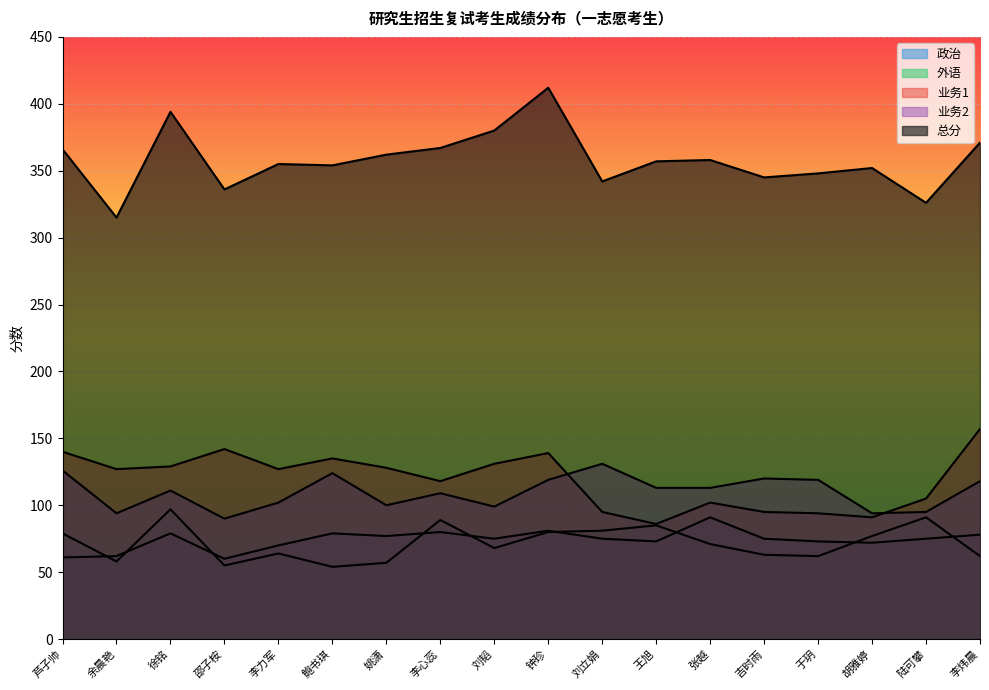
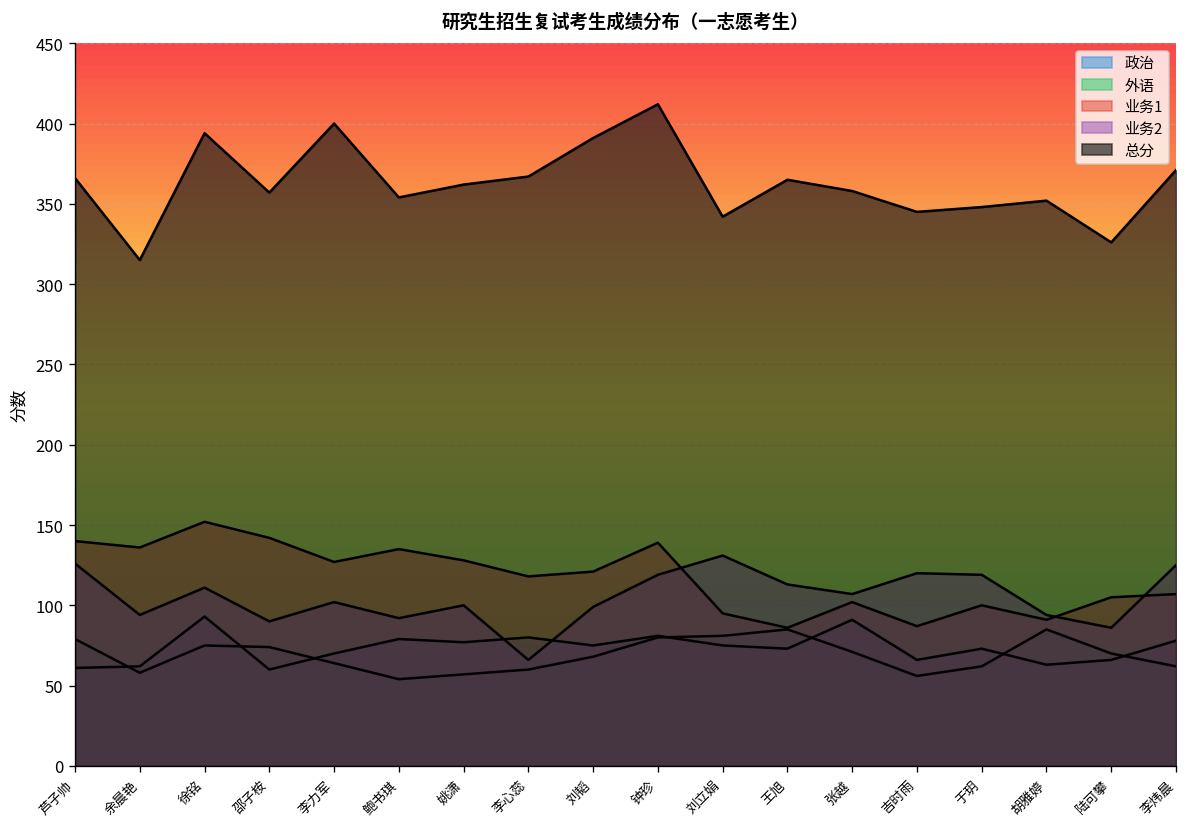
  {
    "政治": {
      "芦子帅": 61,
      "余晨艳": 62,
-     "徐铭": 79,
+     "徐铭": 93,
      "邵子桉": 60,
      "李力军": 70,
      "鲍书琪": 79,
      "姚潇": 77,
      "李心蕊": 80,
      "刘韬": 75,
      "刘立娟": 75,
      "王旭": 73,
      "张越": 91,
-     "吉时雨": 75,
+     "吉时雨": 66,
      "于玥": 73,
-     "胡雅婷": 72,
-     "陆可攀": 75,
+     "胡雅婷": 63,
+     "陆可攀": 66,
      "李炜晨": 78
    },
    "外语": {
      "芦子帅": 79,
      "余晨艳": 58,
-     "徐铭": 97,
-     "邵子桉": 55,
+     "徐铭": 75,
+     "邵子桉": 74,
      "李力军": 64,
      "鲍书琪": 54,
      "姚潇": 57,
-     "李心蕊": 89,
+     "李心蕊": 60,
      "刘韬": 68,
      "刘立娟": 81,
      "张越": 71,
-     "吉时雨": 63,
+     "吉时雨": 56,
      "于玥": 62,
-     "胡雅婷": 77,
-     "陆可攀": 91,
+     "胡雅婷": 85,
+     "陆可攀": 70,
      "李炜晨": 62
    },
    "业务1": {
      "芦子帅": 140,
-     "余晨艳": 127,
-     "徐铭": 129,
+     "余晨艳": 136,
+     "徐铭": 152,
      "邵子桉": 142,
      "李力军": 127,
      "鲍书琪": 135,
      "姚潇": 128,
      "李心蕊": 118,
-     "刘韬": 131,
+     "刘韬": 121,
      "钟珍": 139,
      "刘立娟": 95,
      "张越": 102,
-     "吉时雨": 95,
-     "于玥": 94,
+     "吉时雨": 87,
+     "于玥": 100,
      "胡雅婷": 91,
      "陆可攀": 105,
-     "李炜晨": 157
+     "李炜晨": 107
    },
    "业务2": {
      "芦子帅": 126,
      "余晨艳": 94,
      "徐铭": 111,
      "邵子桉": 90,
      "李力军": 102,
-     "鲍书琪": 124,
+     "鲍书琪": 92,
      "姚潇": 100,
-     "李心蕊": 109,
+     "李心蕊": 66,
      "刘韬": 99,
      "钟珍": 119,
      "刘立娟": 131,
      "王旭": 113,
-     "张越": 113,
+     "张越": 107,
      "吉时雨": 120,
      "于玥": 119,
      "胡雅婷": 94,
-     "陆可攀": 95,
-     "李炜晨": 118
+     "陆可攀": 86,
+     "李炜晨": 125
    },
    "总分": {
      "芦子帅": 366,
      "余晨艳": 315,
      "徐铭": 394,
-     "邵子桉": 336,
-     "李力军": 355,
+     "邵子桉": 357,
+     "李力军": 400,
      "鲍书琪": 354,
      "姚潇": 362,
      "李心蕊": 367,
-     "刘韬": 380,
+     "刘韬": 391,
      "钟珍": 412,
      "刘立娟": 342,
-     "王旭": 357,
+     "王旭": 365,
      "张越": 358,
      "吉时雨": 345,
      "于玥": 348,
      "胡雅婷": 352,
      "陆可攀": 326,
      "李炜晨": 371
    }
  }
